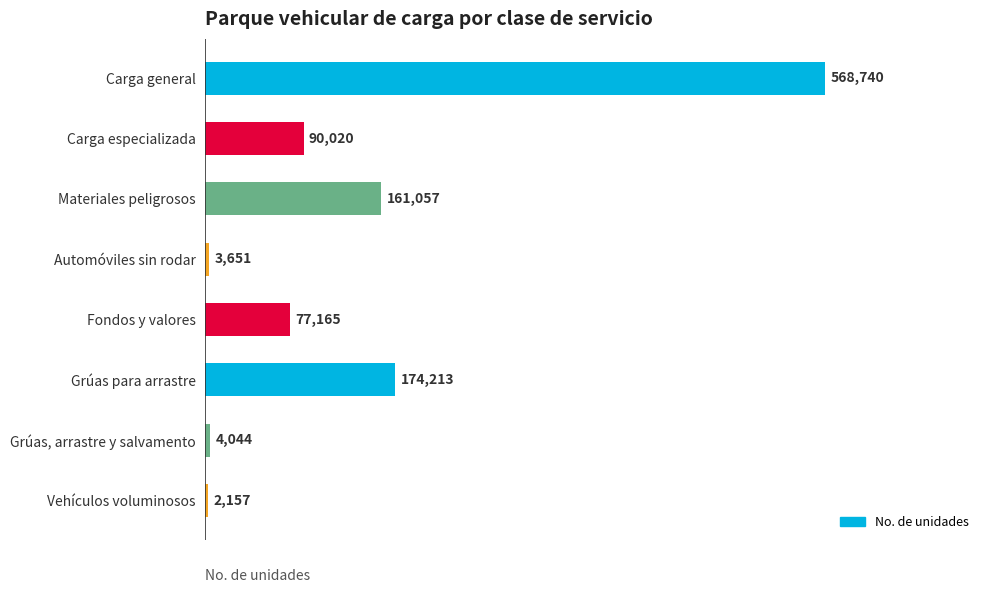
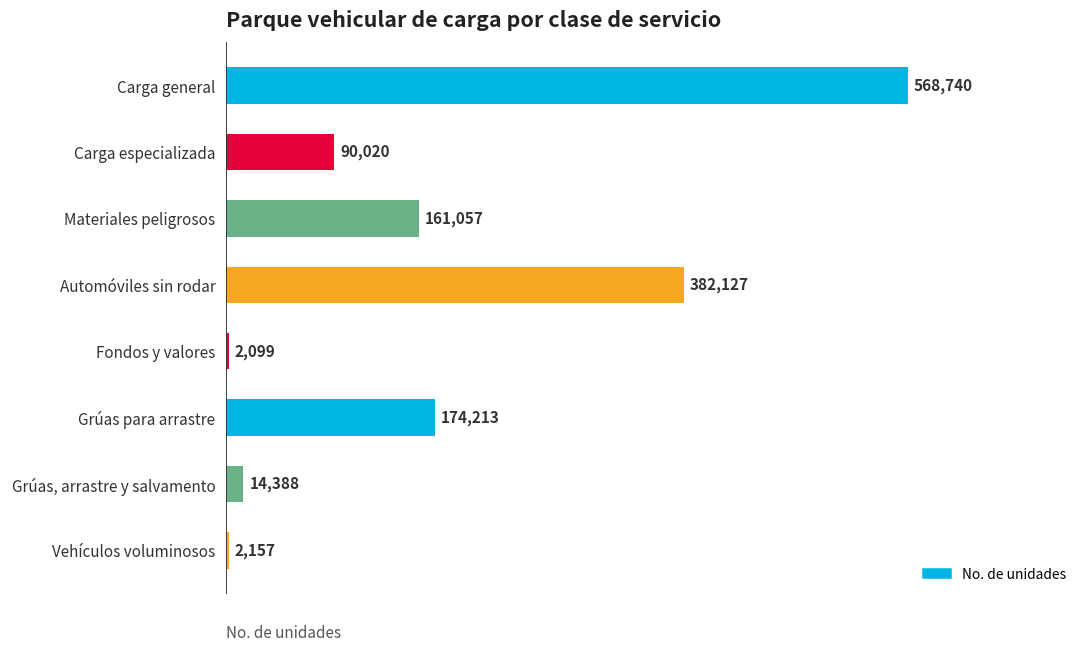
  {
    "Carga general": "568,740",
    "Carga especializada": "90,020",
    "Materiales peligrosos": "161,057",
-   "Automóviles sin rodar": "3,651",
-   "Fondos y valores": "77,165",
+   "Automóviles sin rodar": "382,127",
+   "Fondos y valores": "2,099",
    "Grúas para arrastre": "174,213",
-   "Grúas, arrastre y salvamento": "4,044",
+   "Grúas, arrastre y salvamento": "14,388",
    "Vehículos voluminosos": "2,157"
  }
